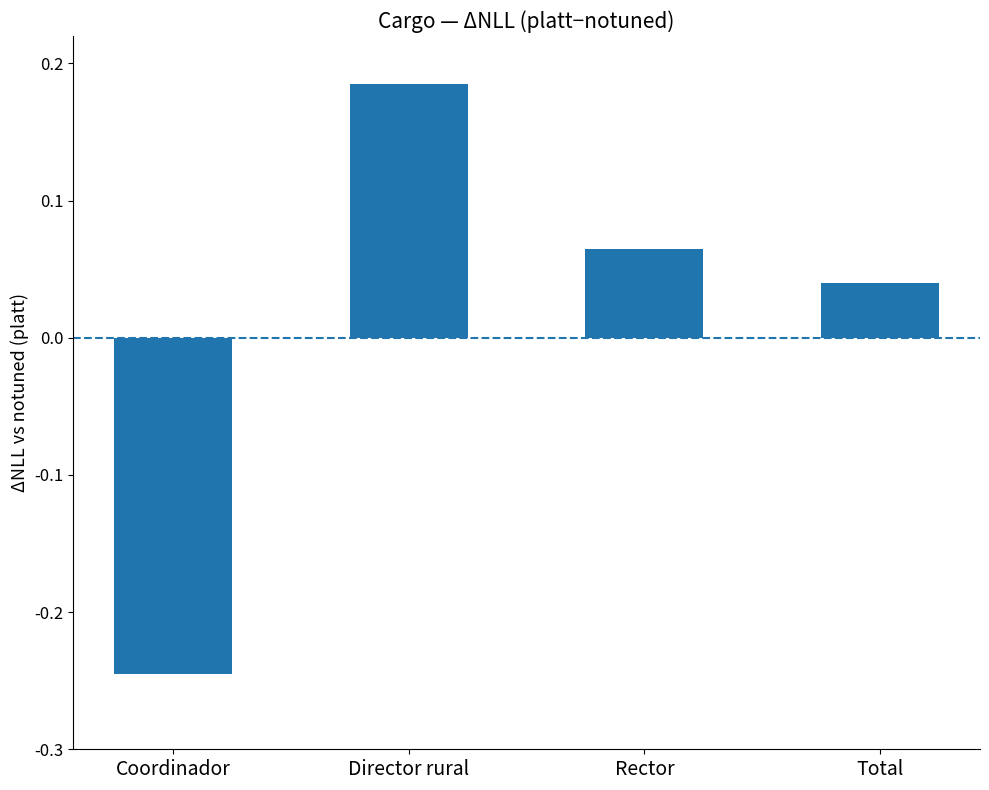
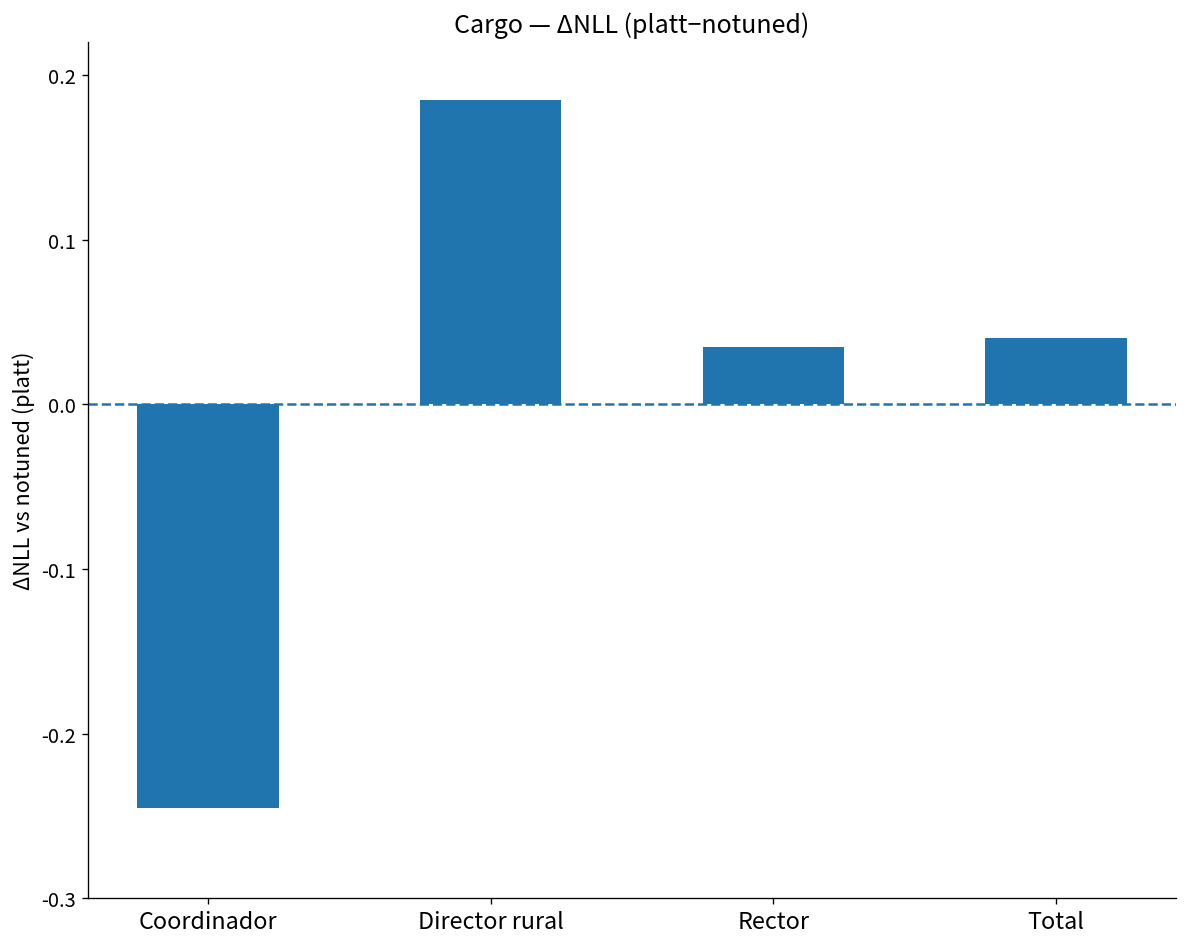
  {
    "Coordinador": -0.245,
    "Director rural": 0.185,
-   "Rector": 0.065,
+   "Rector": 0.035,
    "Total": 0.040
  }
